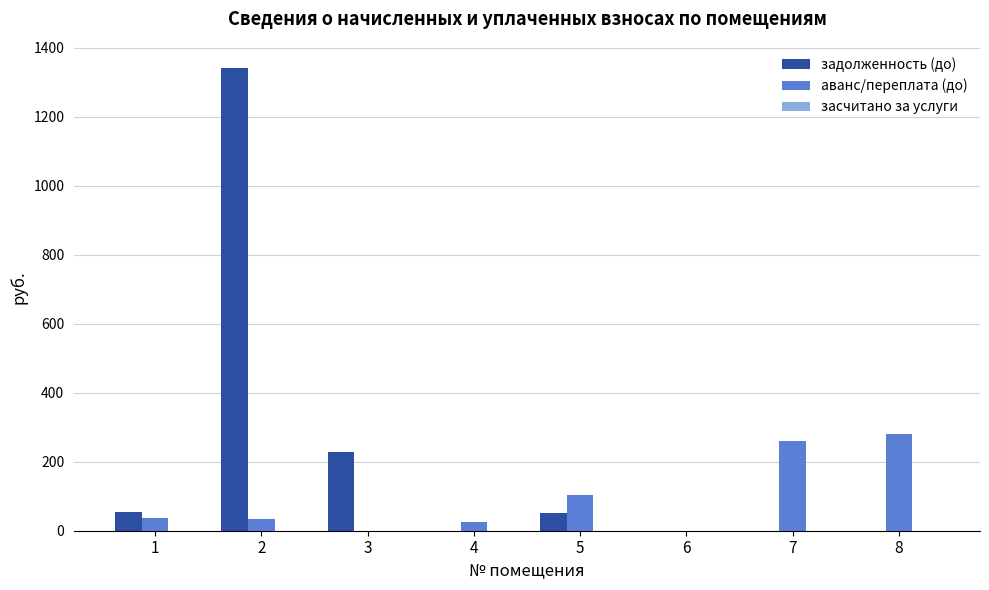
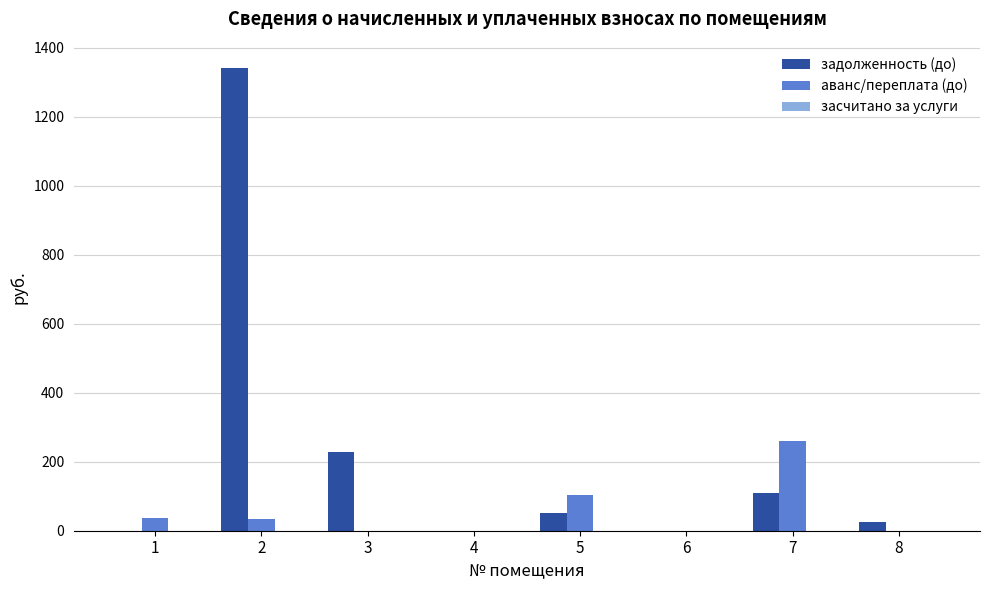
  {
    "задолженность (до)": {
-     "1": 60,
+     "1": 0,
      "2": 1340,
      "3": 230,
      "4": 0,
      "5": 50,
      "6": 0,
-     "7": 0,
-     "8": 0
+     "7": 110,
+     "8": 30
    },
    "аванс/переплата (до)": {
      "1": 40,
      "2": 30,
      "3": 0,
-     "4": 20,
+     "4": 0,
      "5": 110,
      "6": 0,
      "7": 260,
-     "8": 280
+     "8": 0
    },
    "засчитано за услуги": {
      "1": 0,
      "2": 0,
      "3": 0,
      "4": 0,
      "5": 0,
      "6": 0,
      "7": 0,
      "8": 0
    }
  }
